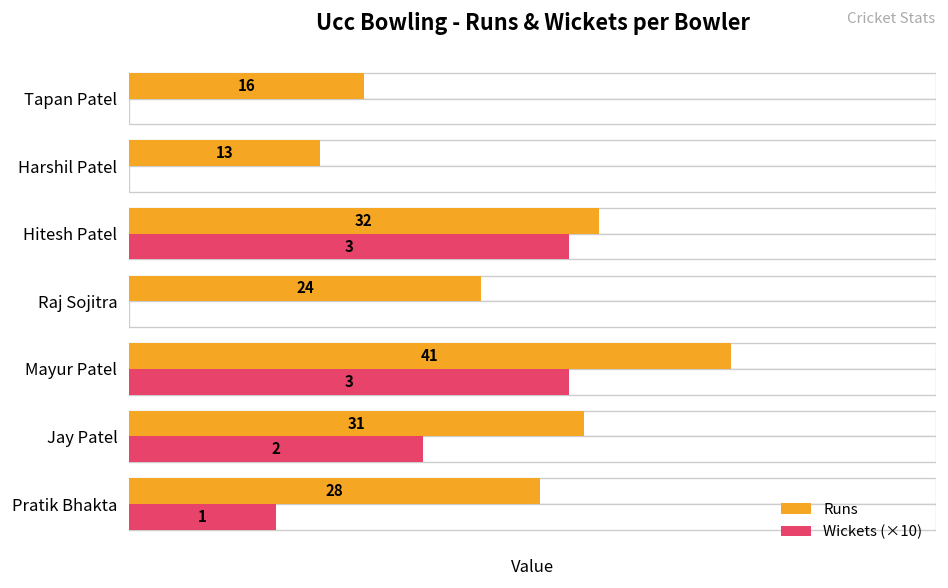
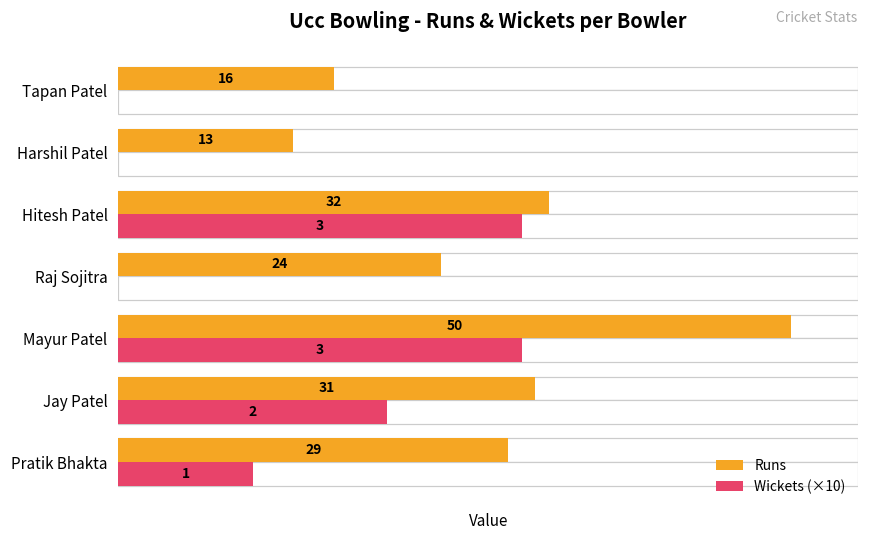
  {
    "Runs": {
-     "Mayur Patel": 41,
-     "Pratik Bhakta": 28
+     "Mayur Patel": 50,
+     "Pratik Bhakta": 29
    }
  }
